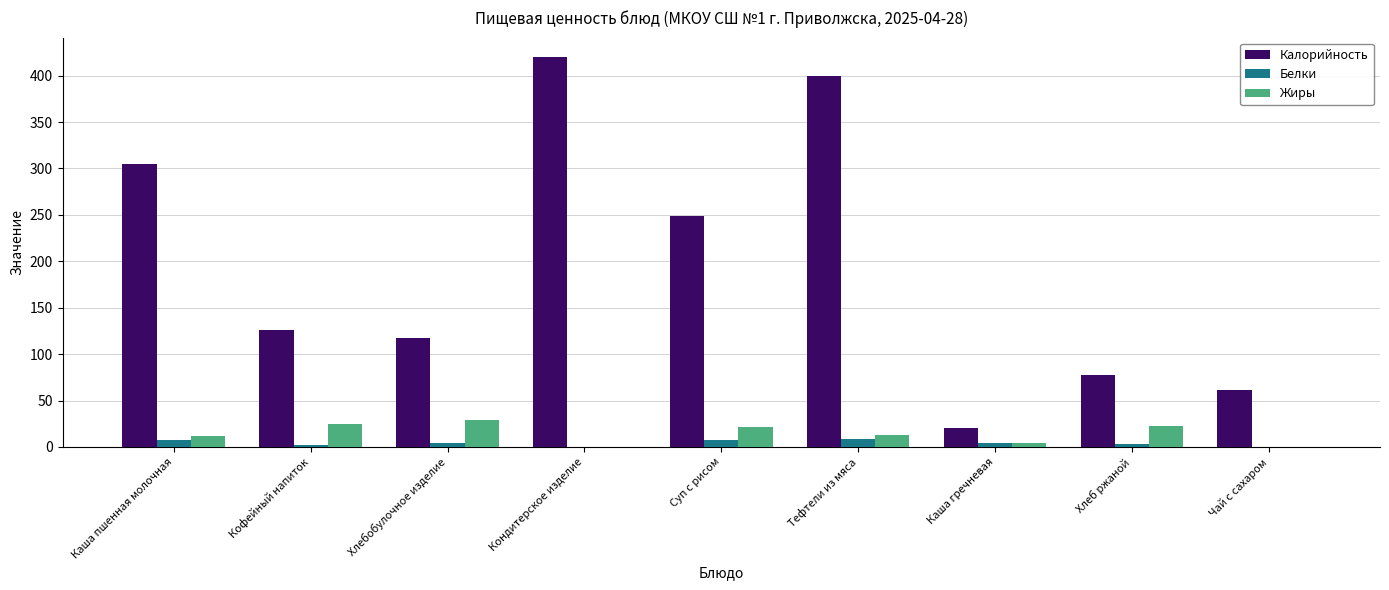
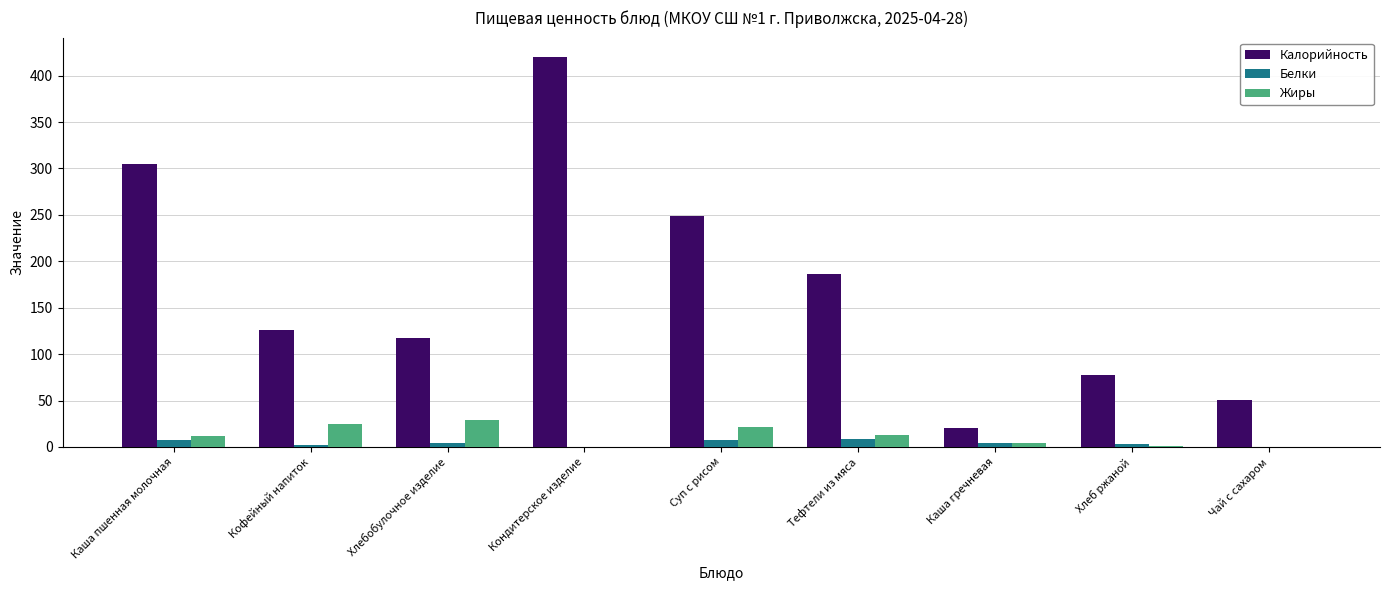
  {
    "Калорийность": {
      "Каша пшенная молочная": 310,
      "Кофейный напиток": 130,
      "Хлебобулочное изделие": 120,
      "Кондитерское изделие": 420,
      "Суп с рисом": 250,
-     "Тефтели из мяса": 400,
+     "Тефтели из мяса": 190,
      "Каша гречневая": 20,
      "Хлеб ржаной": 80,
-     "Чай с сахаром": 60
+     "Чай с сахаром": 50
    },
    "Белки": {
      "Каша пшенная молочная": 10,
      "Хлебобулочное изделие": 0,
      "Кондитерское изделие": 0,
      "Суп с рисом": 10,
      "Тефтели из мяса": 10,
      "Каша гречневая": 0,
      "Хлеб ржаной": 0,
      "Чай с сахаром": 0
    },
    "Жиры": {
      "Каша пшенная молочная": 10,
      "Кофейный напиток": 30,
      "Хлебобулочное изделие": 30,
      "Кондитерское изделие": 0,
      "Суп с рисом": 20,
      "Тефтели из мяса": 10,
      "Каша гречневая": 0,
-     "Хлеб ржаной": 20,
+     "Хлеб ржаной": 0,
      "Чай с сахаром": 0
    }
  }
